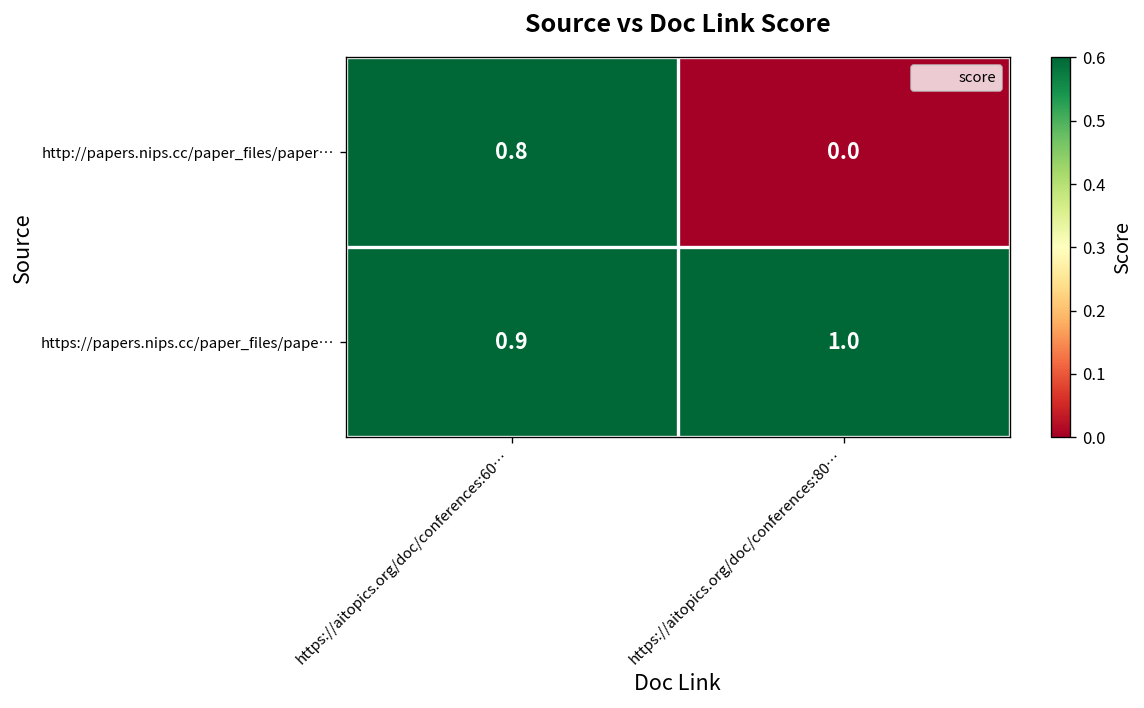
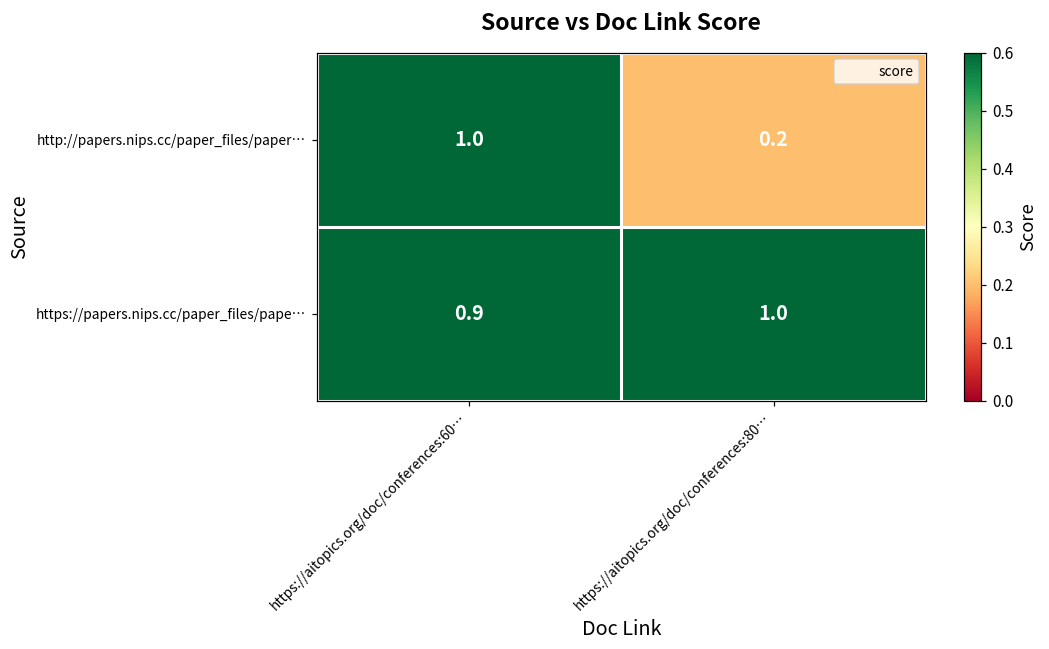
  {
    "http://papers.nips.cc/paper_files/paper…": {
-     "https://aitopics.org/doc/conferences:60…": 0.8,
-     "https://aitopics.org/doc/conferences:80…": 0.0
+     "https://aitopics.org/doc/conferences:60…": 1.0,
+     "https://aitopics.org/doc/conferences:80…": 0.2
    },
    "https://papers.nips.cc/paper_files/pape…": {
      "https://aitopics.org/doc/conferences:60…": 0.9,
      "https://aitopics.org/doc/conferences:80…": 1.0
    }
  }
